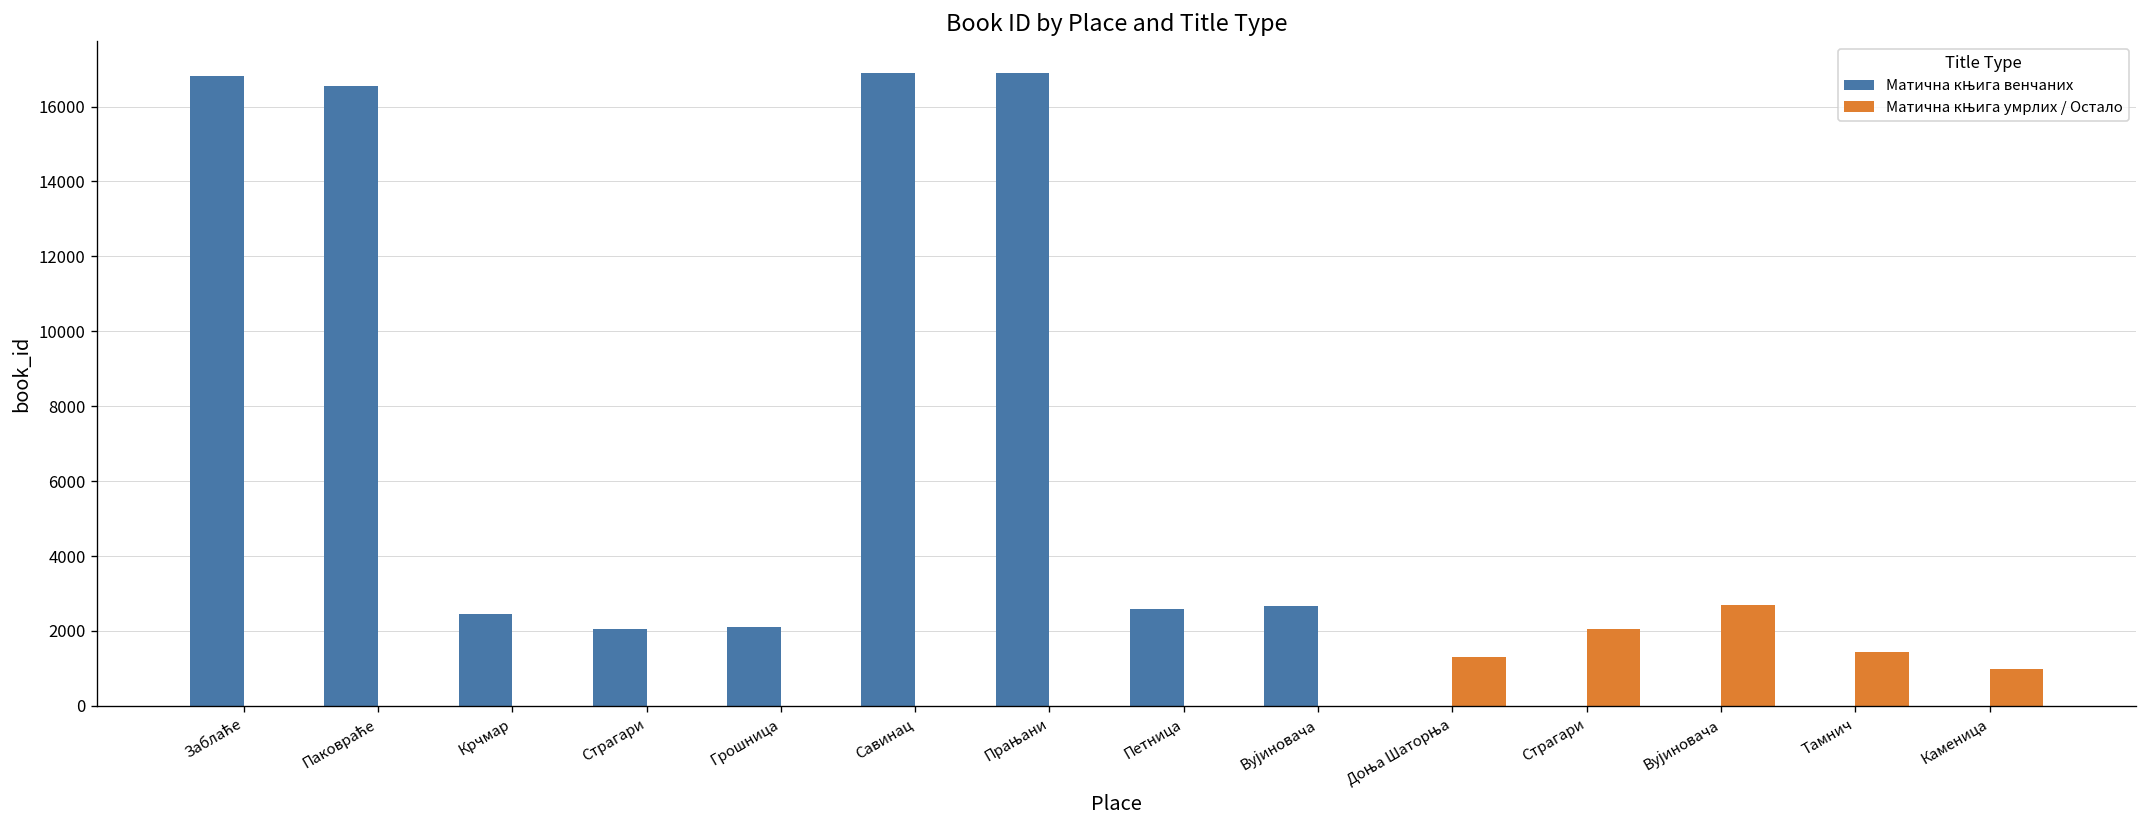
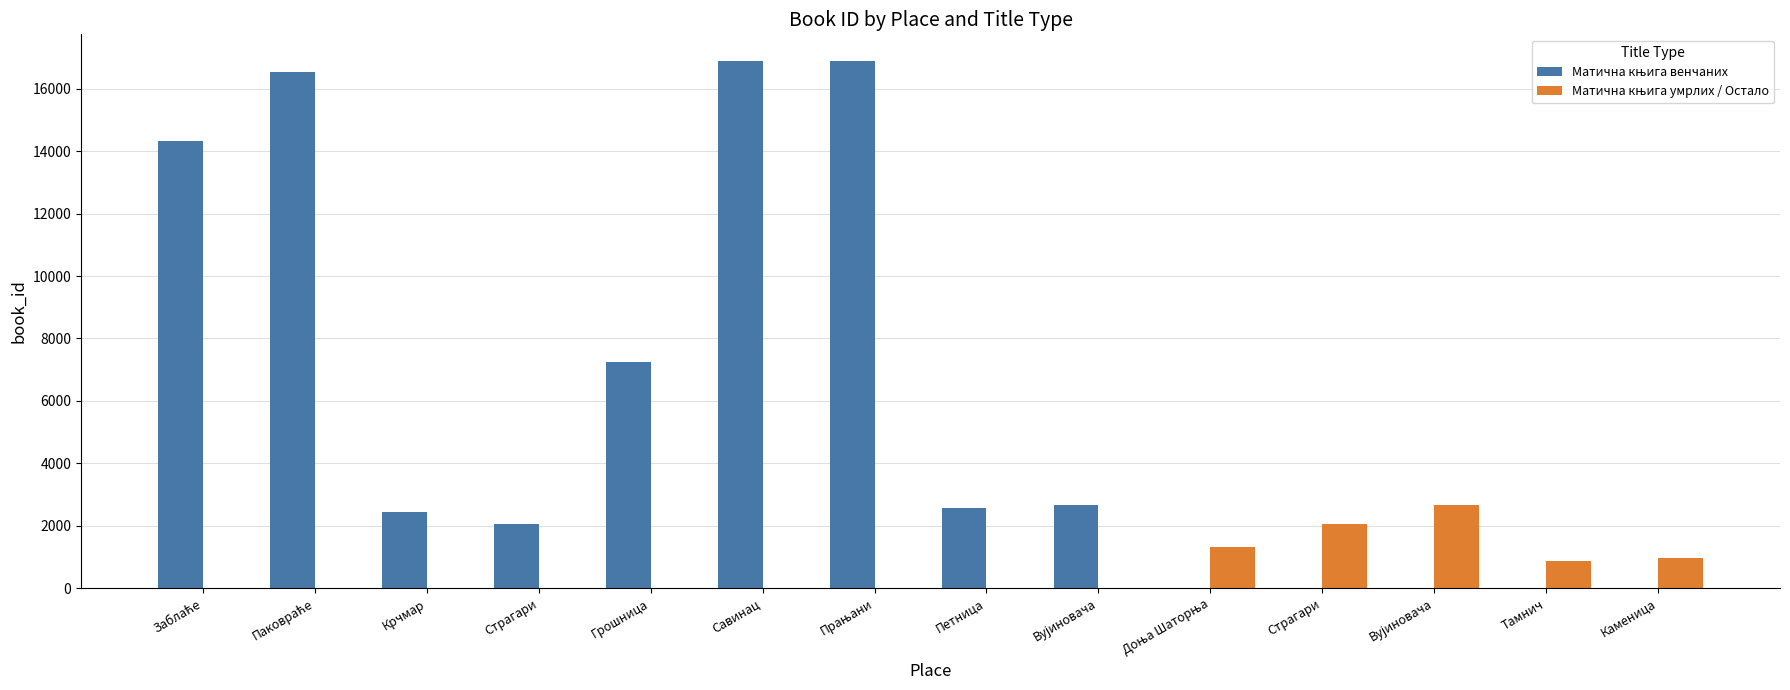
  {
    "Матична књига венчаних": {
-     "Заблаће": 16800,
+     "Заблаће": 14300,
      "Паковраће": 16600,
      "Крчмар": 2400,
-     "Грошница": 2100,
+     "Грошница": 7200,
      "Савинац": 16900,
      "Прањани": 16900,
      "Петница": 2600,
      "Доња Шаторња": 0,
      "Тамнич": 0,
      "Каменица": 0
    },
    "Матична књига умрлих / Остало": {
      "Заблаће": 0,
      "Паковраће": 0,
      "Крчмар": 0,
      "Грошница": 0,
      "Савинац": 0,
      "Прањани": 0,
      "Петница": 0,
      "Доња Шаторња": 1300,
-     "Тамнич": 1400,
+     "Тамнич": 900,
      "Каменица": 1000
    }
  }
